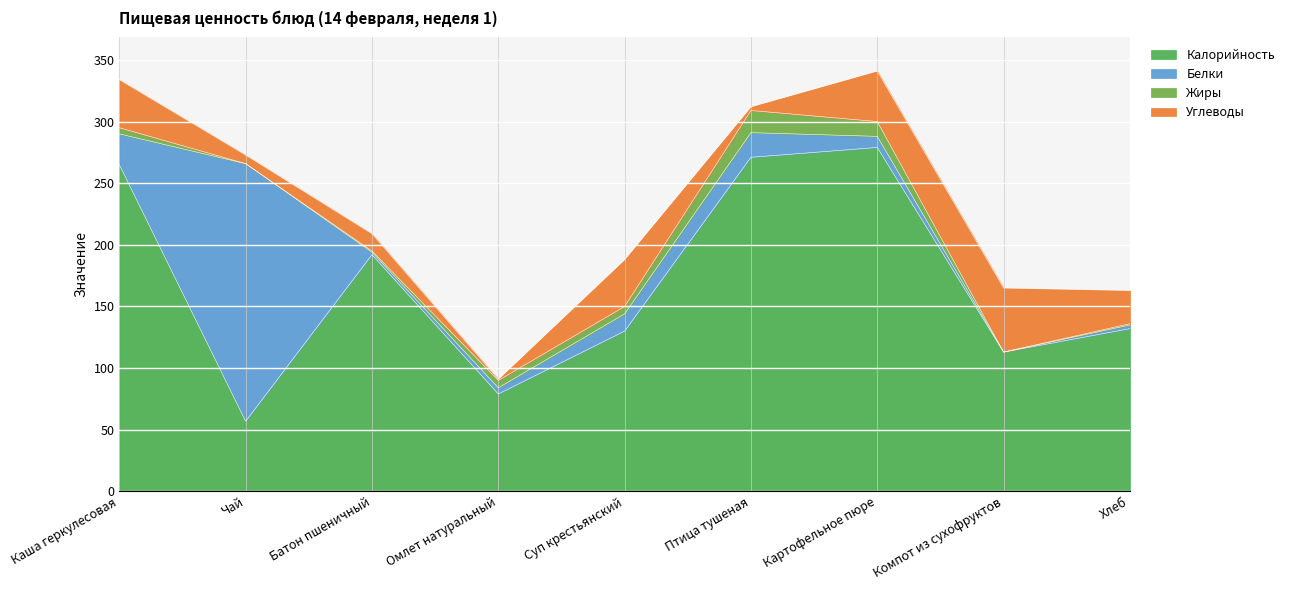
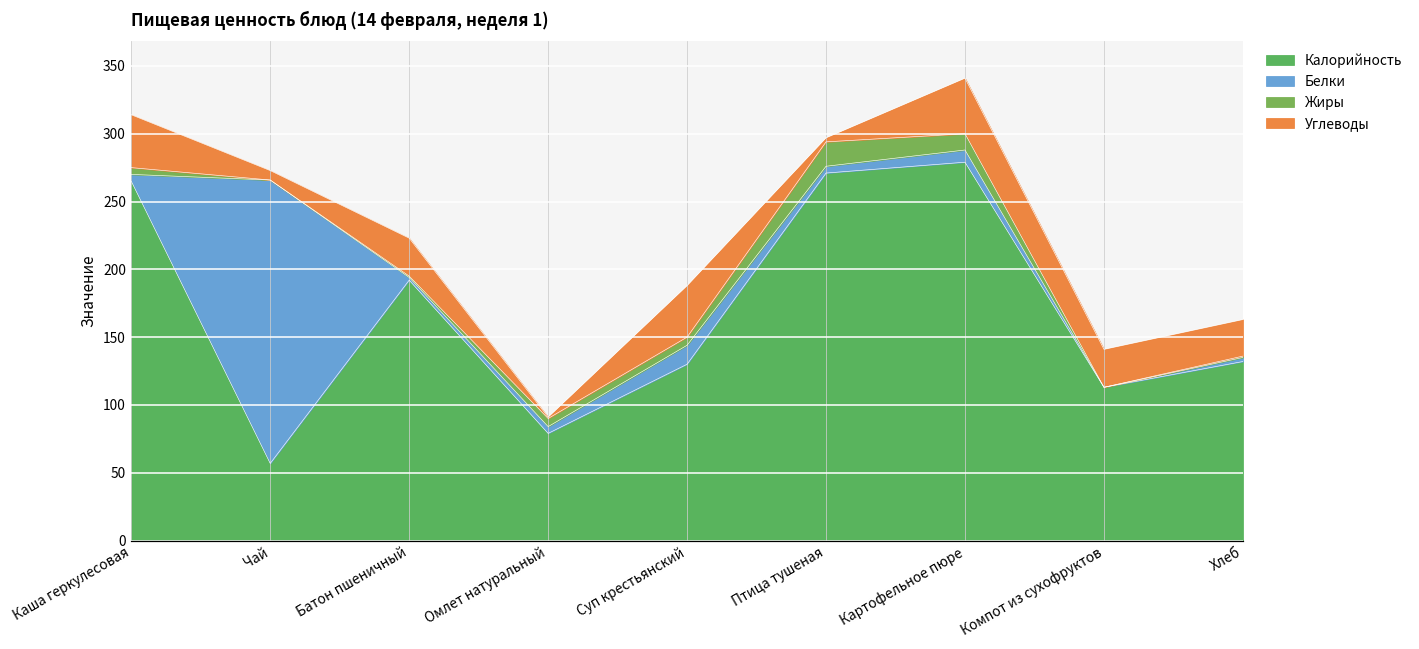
  {
    "Белки": {
-     "Каша геркулесовая": 25,
+     "Каша геркулесовая": 5,
      "Омлет натуральный": 5,
      "Суп крестьянский": 14,
-     "Птица тушеная": 20,
+     "Птица тушеная": 5,
      "Картофельное пюре": 9
    },
    "Углеводы": {
      "Каша геркулесовая": 39,
      "Чай": 7,
-     "Батон пшеничный": 14,
+     "Батон пшеничный": 28,
      "Суп крестьянский": 38,
      "Птица тушеная": 3,
      "Картофельное пюре": 41,
-     "Компот из сухофруктов": 52,
+     "Компот из сухофруктов": 28,
      "Хлеб": 27
    }
  }
